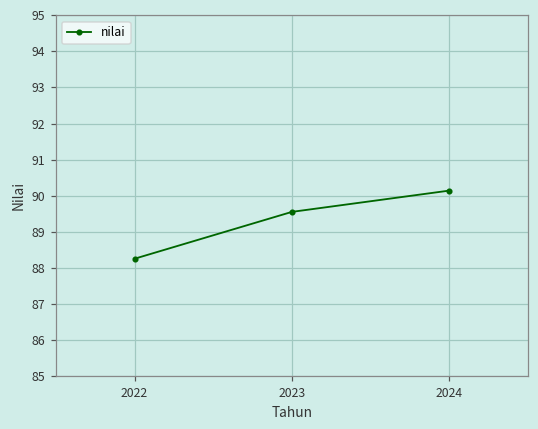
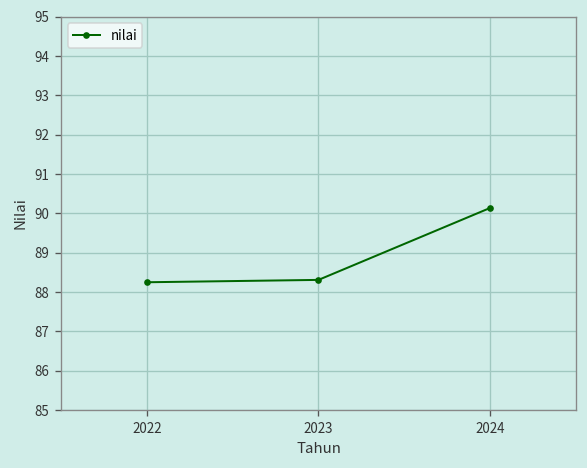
  {
    "2022": 88.3,
-   "2023": 89.6,
+   "2023": 88.3,
    "2024": 90.1
  }
